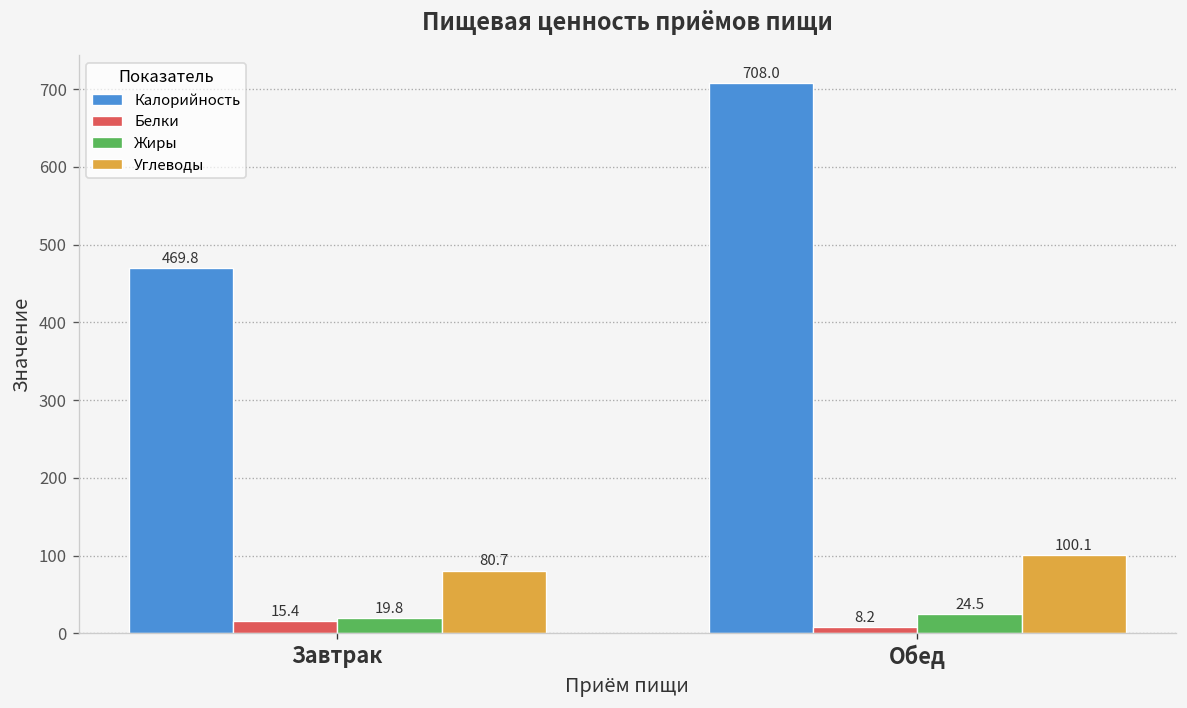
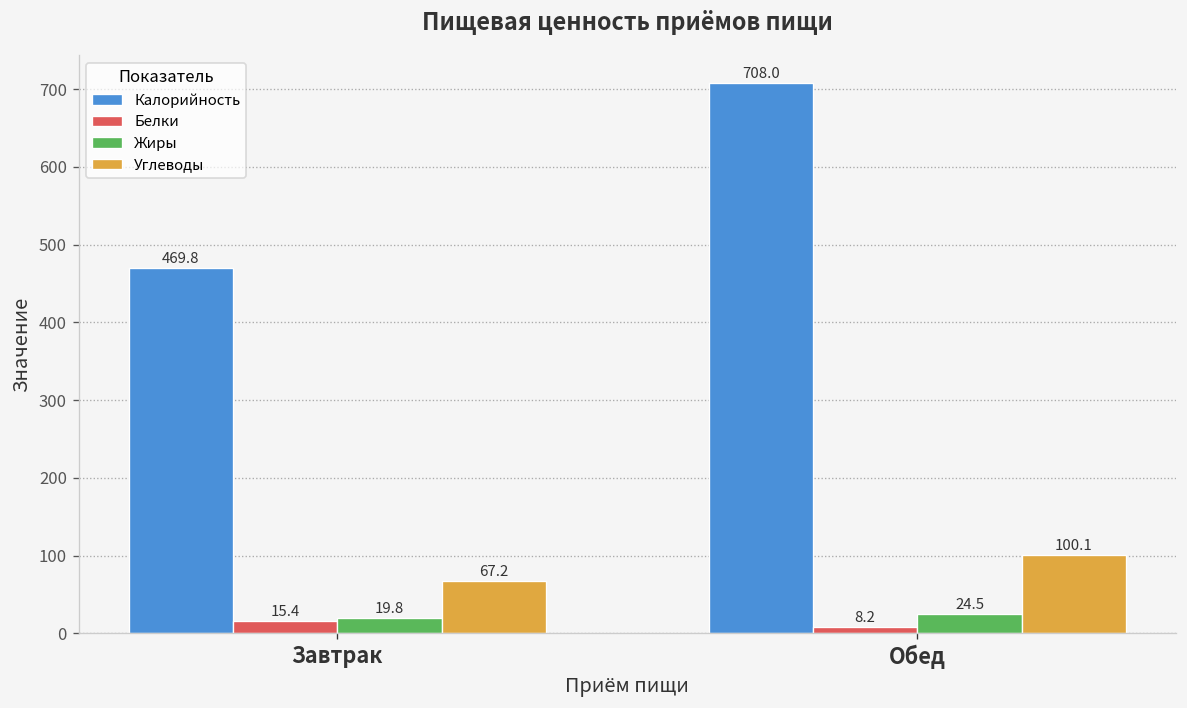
  {
    "Калорийность": {
      "Завтрак": 469.8,
      "Обед": 708.0
    },
    "Белки": {
      "Завтрак": 15.4,
      "Обед": 8.2
    },
    "Жиры": {
      "Завтрак": 19.8,
      "Обед": 24.5
    },
    "Углеводы": {
-     "Завтрак": 80.7,
+     "Завтрак": 67.2,
      "Обед": 100.1
    }
  }
